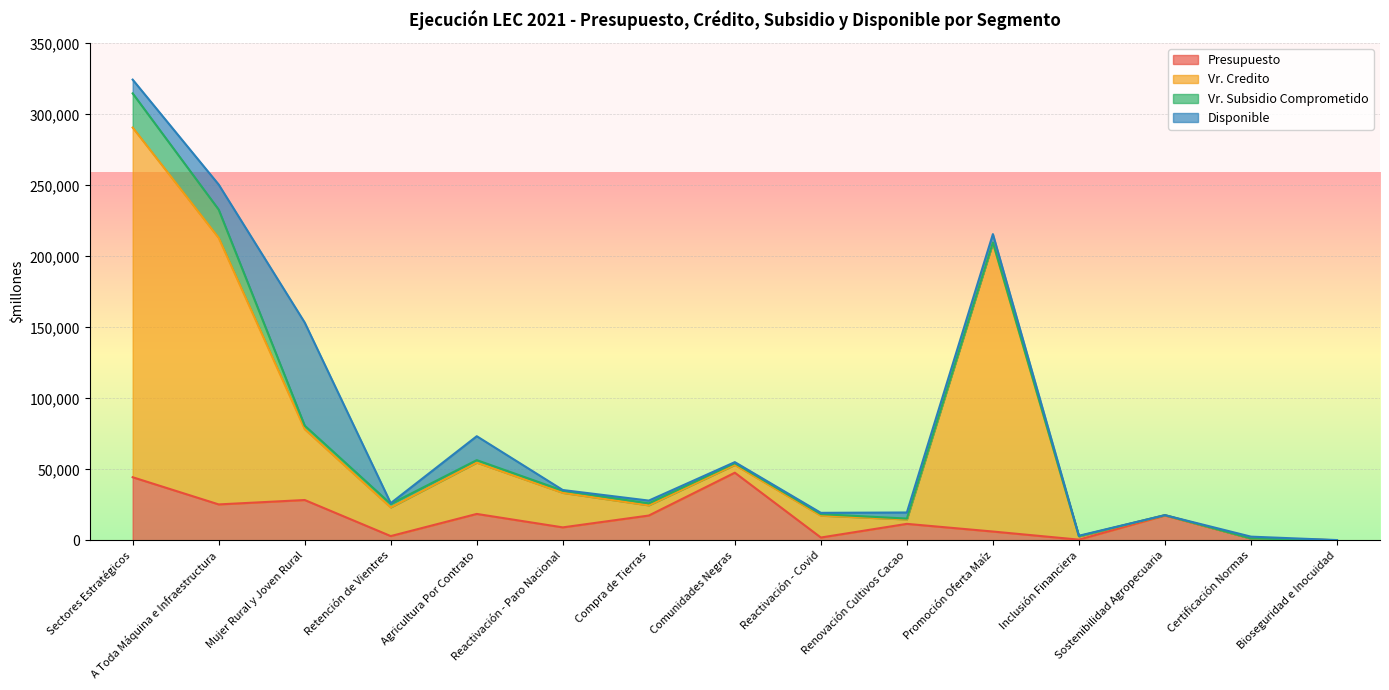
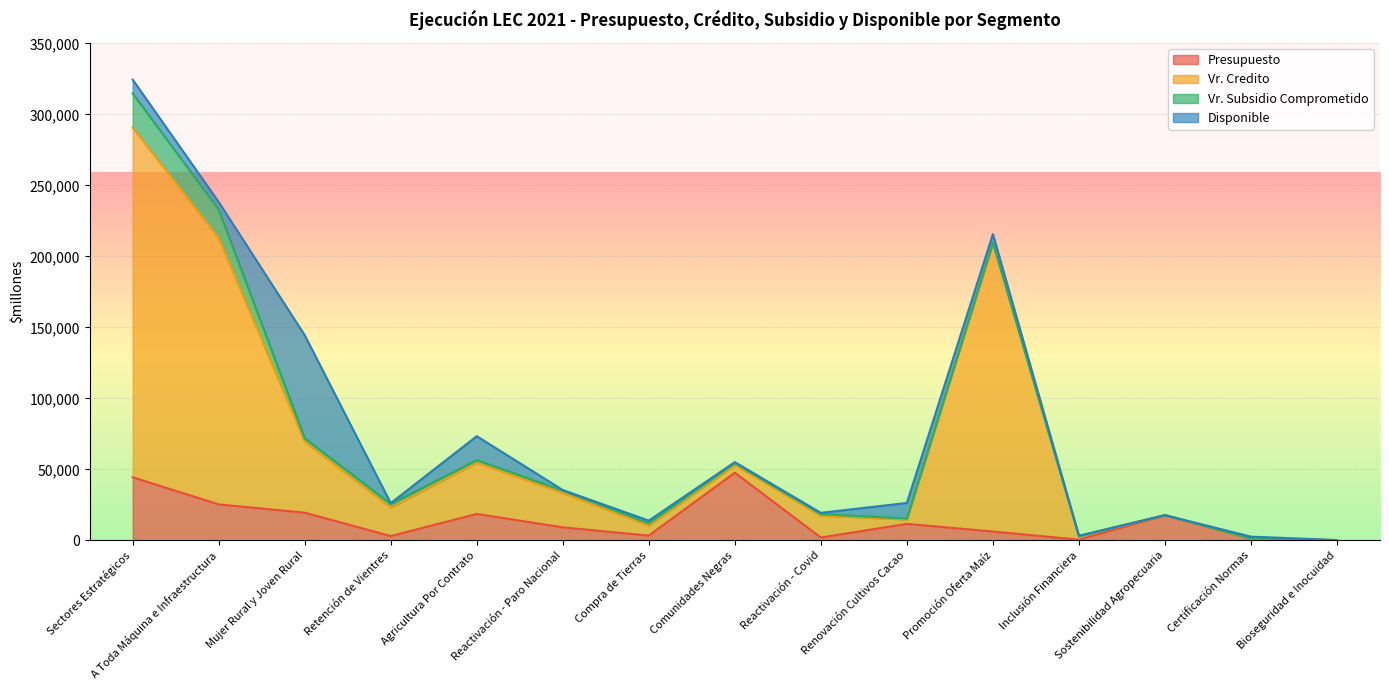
  {
    "Presupuesto": {
      "Sectores Estratégicos": "44,000",
      "A Toda Máquina e Infraestructura": "25,000",
-     "Mujer Rural y Joven Rural": "28,000",
+     "Mujer Rural y Joven Rural": "20,000",
      "Retención de Vientres": "3,000",
      "Agricultura Por Contrato": "19,000",
      "Reactivación - Paro Nacional": "9,000",
-     "Compra de Tierras": "17,000",
+     "Compra de Tierras": "3,000",
      "Comunidades Negras": "48,000",
      "Reactivación - Covid": "2,000",
      "Renovación Cultivos Cacao": "12,000",
      "Promoción Oferta Maíz": "6,000",
      "Inclusión Financiera": "0"
    },
    "Vr. Credito": {
      "Sectores Estratégicos": "246,000",
      "A Toda Máquina e Infraestructura": "188,000",
      "Mujer Rural y Joven Rural": "50,000",
      "Retención de Vientres": "20,000"
    },
    "Vr. Subsidio Comprometido": {
      "Sectores Estratégicos": "24,000",
      "A Toda Máquina e Infraestructura": "20,000",
      "Mujer Rural y Joven Rural": "2,000"
    },
    "Disponible": {
      "Sectores Estratégicos": "10,000",
-     "A Toda Máquina e Infraestructura": "18,000",
+     "A Toda Máquina e Infraestructura": "5,000",
      "Mujer Rural y Joven Rural": "73,000",
      "Agricultura Por Contrato": "17,000",
      "Compra de Tierras": "2,000",
-     "Renovación Cultivos Cacao": "4,000",
+     "Renovación Cultivos Cacao": "11,000",
      "Promoción Oferta Maíz": "6,000"
    }
  }
